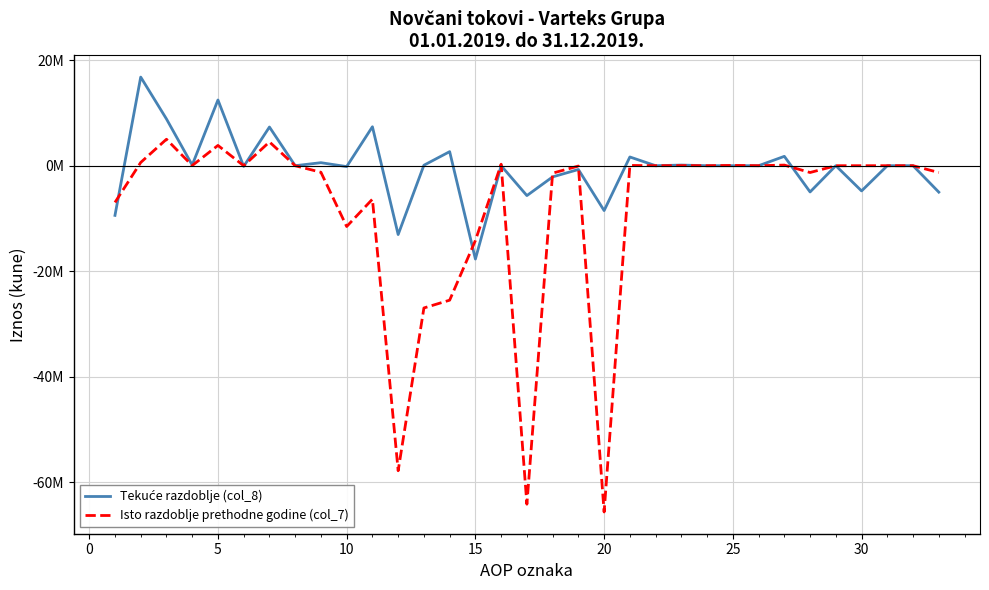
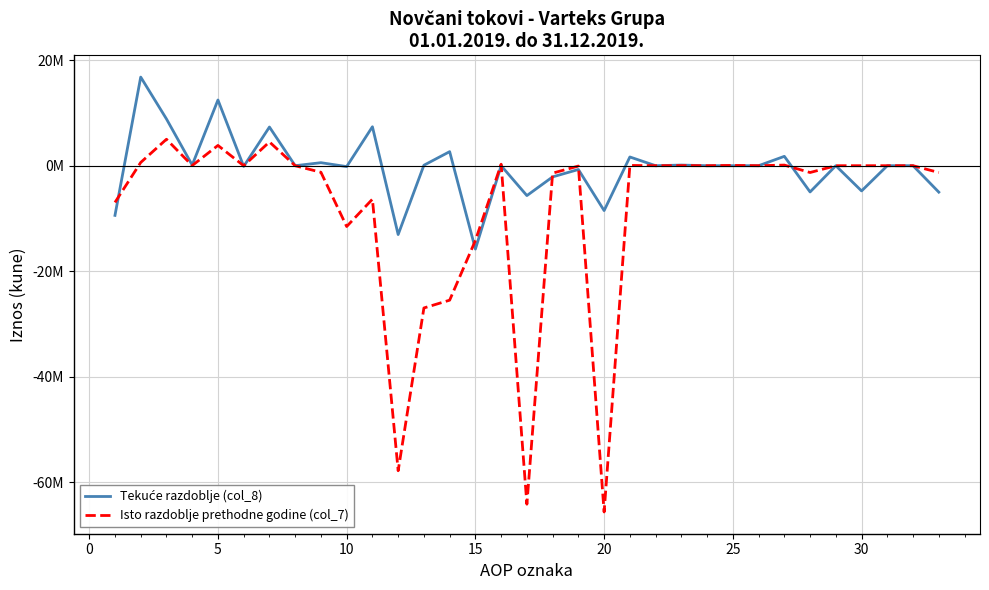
  {
    "Tekuće razdoblje (col_8)": {
      "5": 12000000,
      "10": 0,
-     "15": -18000000,
+     "15": -16000000,
      "20": -9000000,
      "30": -5000000
    },
    "Isto razdoblje prethodne godine (col_7)": {
      "5": 4000000,
      "10": -12000000,
      "15": -14000000,
      "20": -66000000,
      "30": 0
    }
  }
